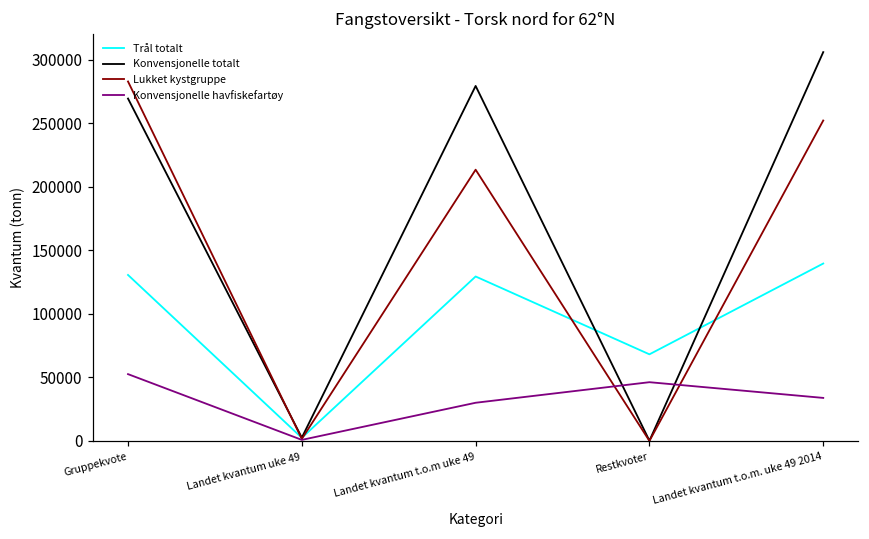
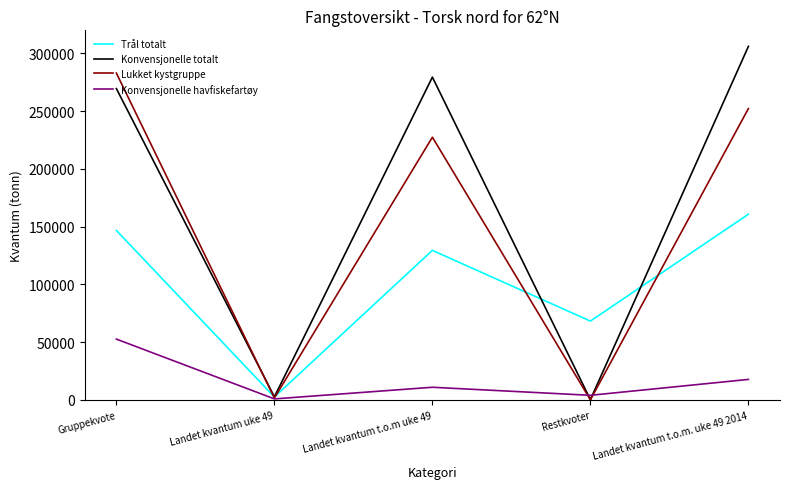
  {
    "Trål totalt": {
-     "Gruppekvote": 131000,
+     "Gruppekvote": 147000,
      "Landet kvantum t.o.m uke 49": 129000,
      "Restkvoter": 68000,
-     "Landet kvantum t.o.m. uke 49 2014": 140000
+     "Landet kvantum t.o.m. uke 49 2014": 161000
    },
    "Konvensjonelle totalt": {
      "Gruppekvote": 270000,
      "Landet kvantum t.o.m uke 49": 279000,
      "Landet kvantum t.o.m. uke 49 2014": 306000
    },
    "Lukket kystgruppe": {
      "Gruppekvote": 283000,
-     "Landet kvantum t.o.m uke 49": 214000,
+     "Landet kvantum t.o.m uke 49": 227000,
      "Landet kvantum t.o.m. uke 49 2014": 252000
    },
    "Konvensjonelle havfiskefartøy": {
      "Gruppekvote": 53000,
-     "Landet kvantum t.o.m uke 49": 30000,
-     "Restkvoter": 46000,
-     "Landet kvantum t.o.m. uke 49 2014": 34000
+     "Landet kvantum t.o.m uke 49": 11000,
+     "Restkvoter": 4000,
+     "Landet kvantum t.o.m. uke 49 2014": 18000
    }
  }
